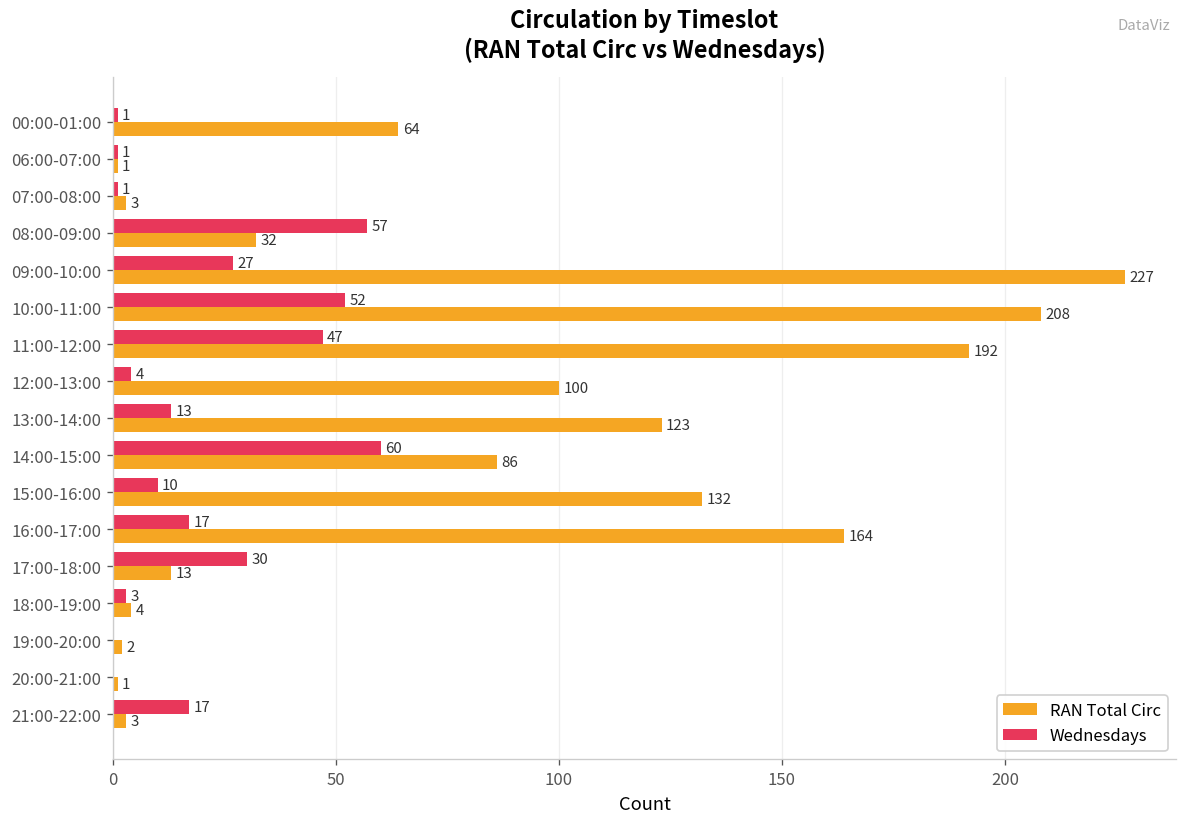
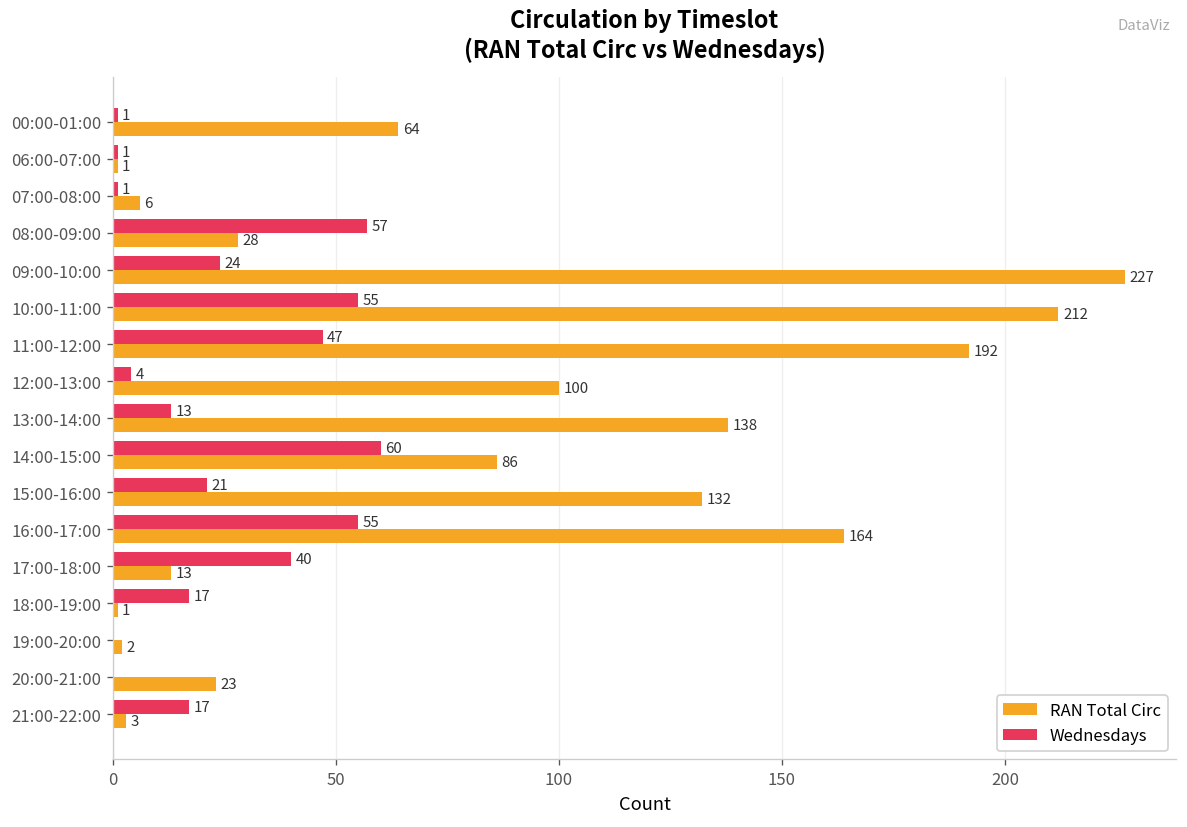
  {
    "RAN Total Circ": {
      "00:00-01:00": 64,
      "06:00-07:00": 1,
-     "07:00-08:00": 3,
-     "08:00-09:00": 32,
+     "07:00-08:00": 6,
+     "08:00-09:00": 28,
      "09:00-10:00": 227,
-     "10:00-11:00": 208,
+     "10:00-11:00": 212,
      "11:00-12:00": 192,
      "12:00-13:00": 100,
-     "13:00-14:00": 123,
+     "13:00-14:00": 138,
      "14:00-15:00": 86,
      "15:00-16:00": 132,
      "16:00-17:00": 164,
      "17:00-18:00": 13,
-     "18:00-19:00": 4,
+     "18:00-19:00": 1,
      "19:00-20:00": 2,
-     "20:00-21:00": 1,
+     "20:00-21:00": 23,
      "21:00-22:00": 3
    },
    "Wednesdays": {
      "00:00-01:00": 1,
      "06:00-07:00": 1,
      "07:00-08:00": 1,
      "08:00-09:00": 57,
-     "09:00-10:00": 27,
-     "10:00-11:00": 52,
+     "09:00-10:00": 24,
+     "10:00-11:00": 55,
      "11:00-12:00": 47,
      "12:00-13:00": 4,
      "13:00-14:00": 13,
      "14:00-15:00": 60,
-     "15:00-16:00": 10,
-     "16:00-17:00": 17,
-     "17:00-18:00": 30,
-     "18:00-19:00": 3,
+     "15:00-16:00": 21,
+     "16:00-17:00": 55,
+     "17:00-18:00": 40,
+     "18:00-19:00": 17,
      "21:00-22:00": 17
    }
  }
